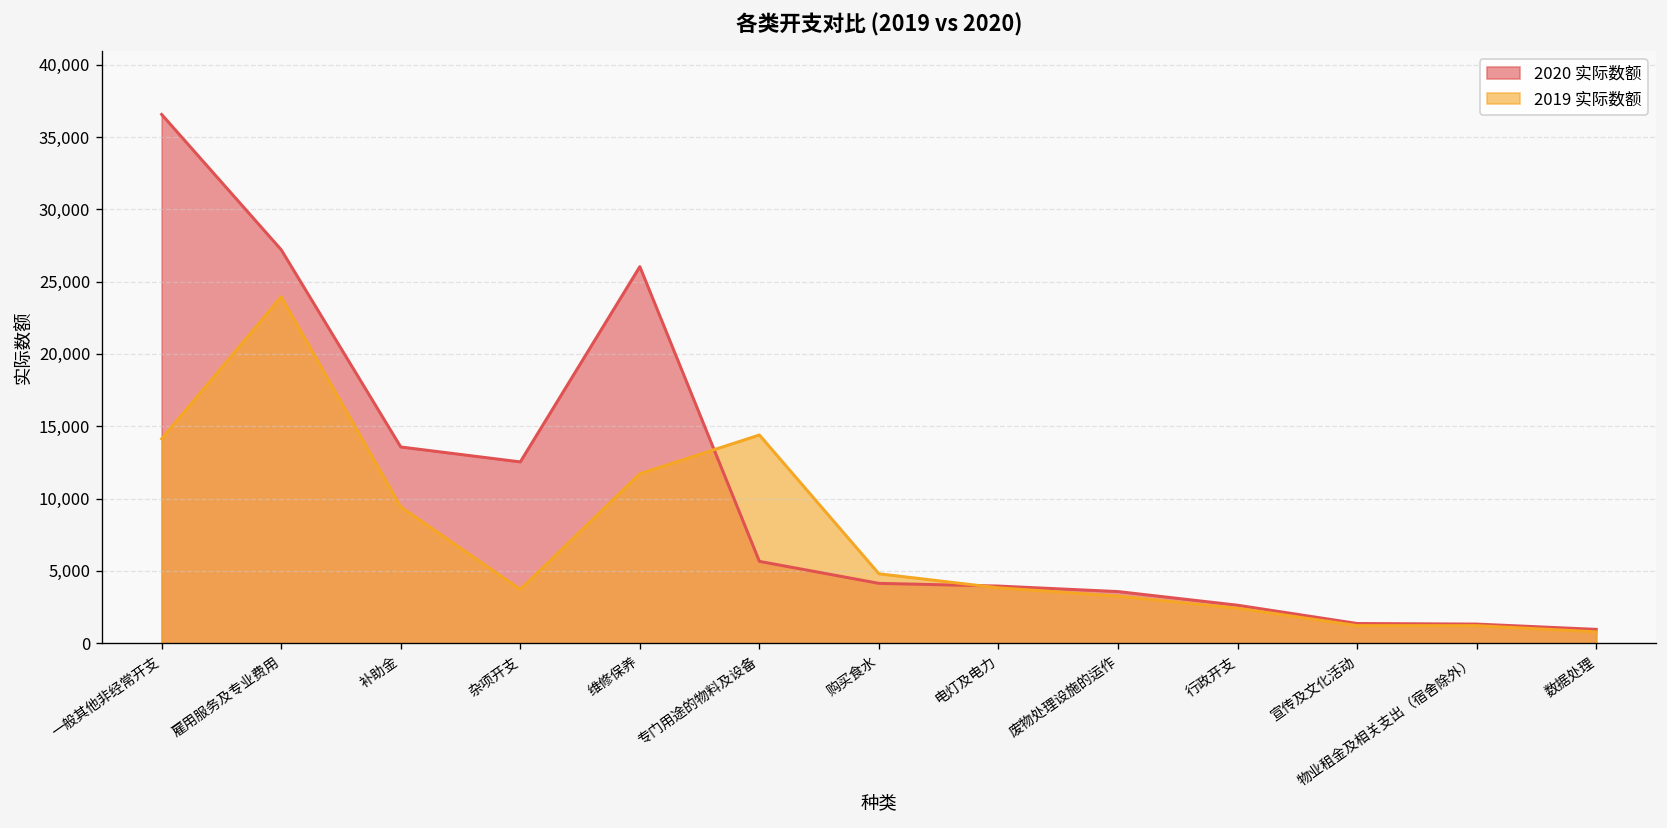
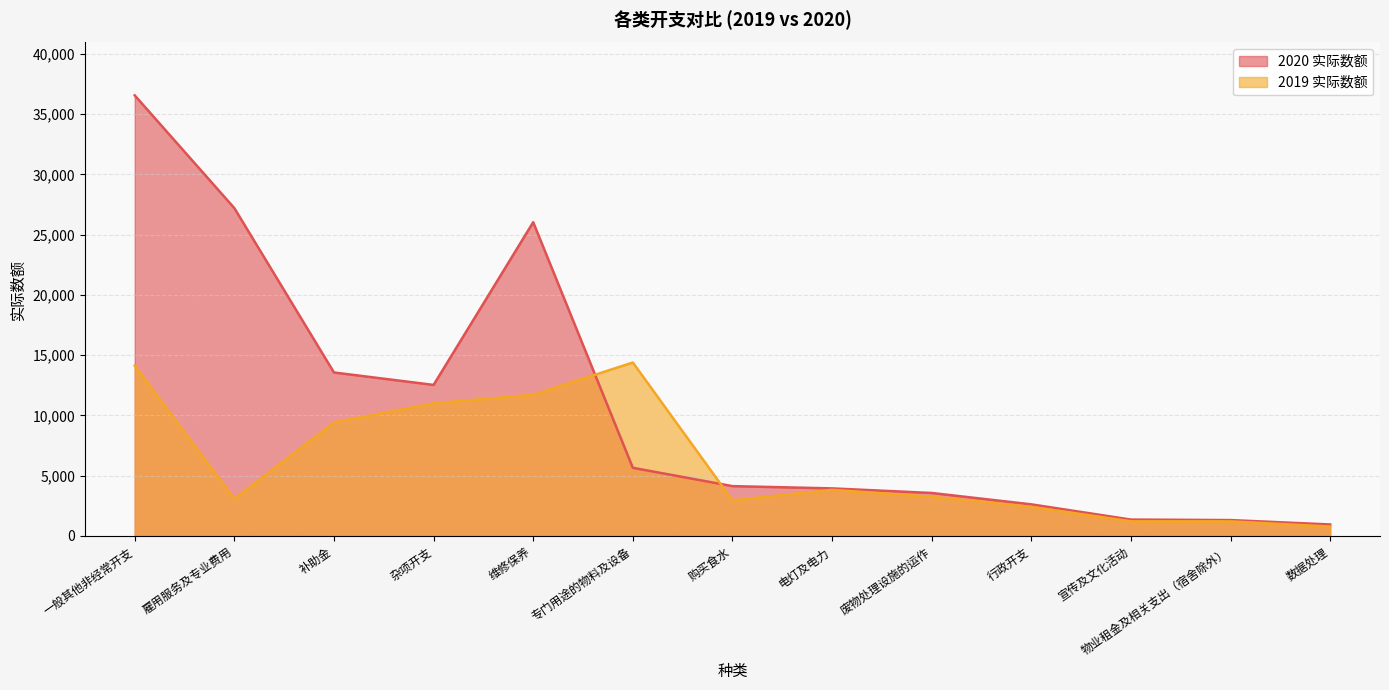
  {
    "2020 实际数额": {
      "一般其他非经常开支": "36,600",
      "雇用服务及专业费用": "27,200",
      "补助金": "13,600",
      "杂项开支": "12,500",
      "维修保养": "26,000",
      "专门用途的物料及设备": "5,700",
      "购买食水": "4,100",
      "废物处理设施的运作": "3,600",
      "行政开支": "2,600"
    },
    "2019 实际数额": {
      "一般其他非经常开支": "14,100",
-     "雇用服务及专业费用": "24,000",
+     "雇用服务及专业费用": "3,100",
      "补助金": "9,400",
-     "杂项开支": "3,700",
+     "杂项开支": "11,000",
      "维修保养": "11,700",
      "专门用途的物料及设备": "14,400",
-     "购买食水": "4,800",
+     "购买食水": "3,000",
      "废物处理设施的运作": "3,300",
      "行政开支": "2,400"
    }
  }
